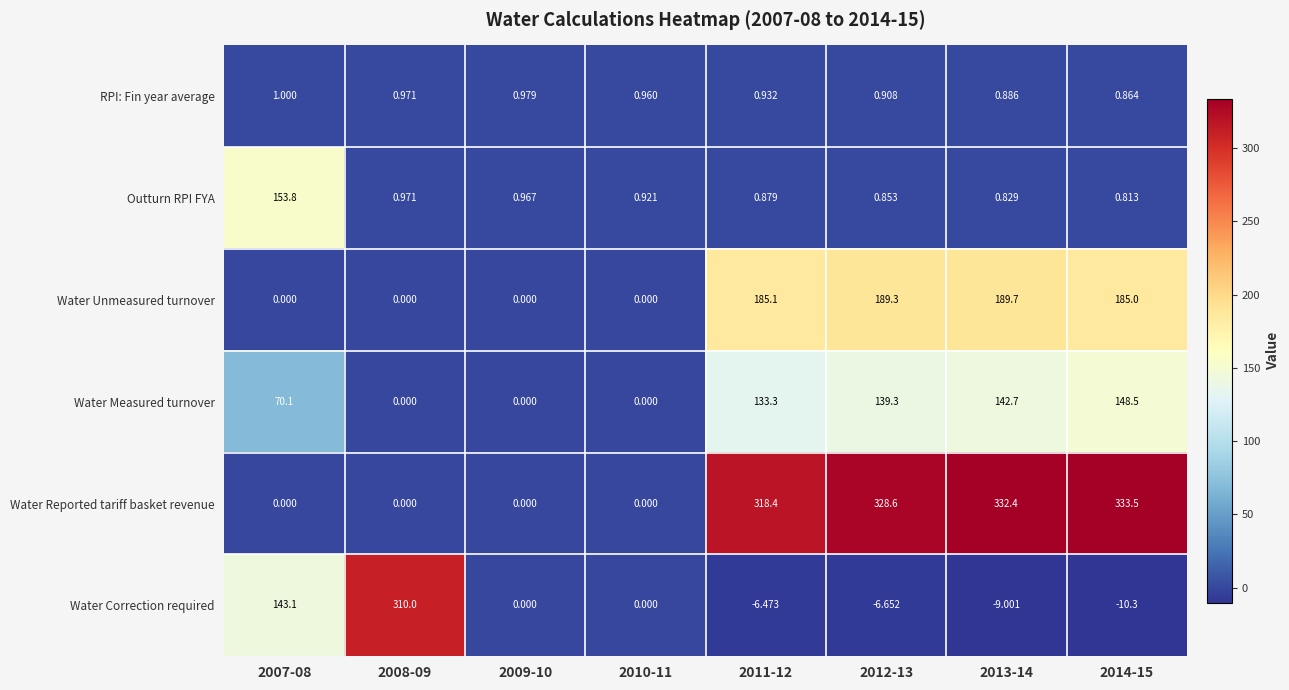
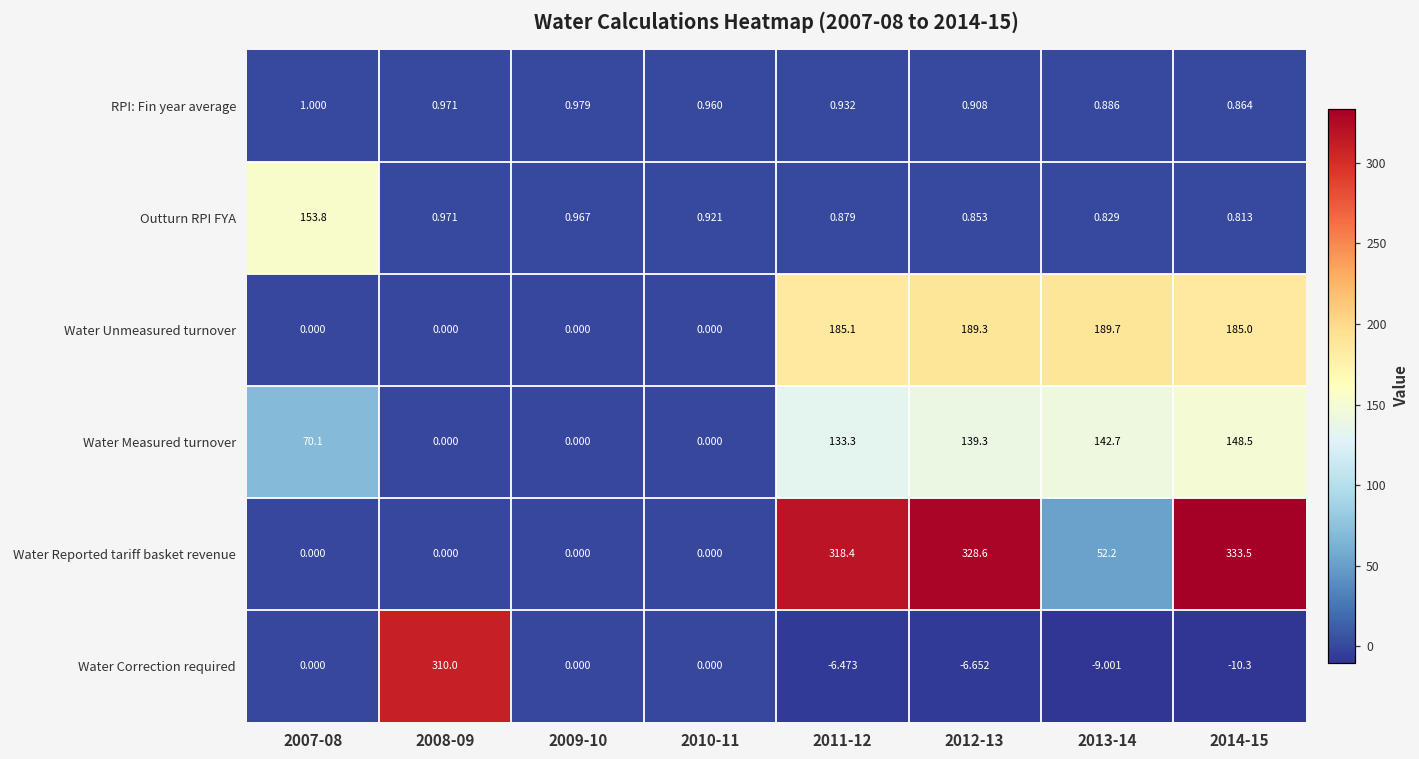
  {
    "RPI: Fin year average": {
      "2007-08": 1.000,
      "2008-09": 0.971,
      "2009-10": 0.979,
      "2010-11": 0.960,
      "2011-12": 0.932,
      "2012-13": 0.908,
      "2013-14": 0.886,
      "2014-15": 0.864
    },
    "Outturn RPI FYA": {
      "2007-08": 153.8,
      "2008-09": 0.971,
      "2009-10": 0.967,
      "2010-11": 0.921,
      "2011-12": 0.879,
      "2012-13": 0.853,
      "2013-14": 0.829,
      "2014-15": 0.813
    },
    "Water Unmeasured turnover": {
      "2007-08": 0.000,
      "2008-09": 0.000,
      "2009-10": 0.000,
      "2010-11": 0.000,
      "2011-12": 185.1,
      "2012-13": 189.3,
      "2013-14": 189.7,
      "2014-15": 185.0
    },
    "Water Measured turnover": {
      "2007-08": 70.1,
      "2008-09": 0.000,
      "2009-10": 0.000,
      "2010-11": 0.000,
      "2011-12": 133.3,
      "2012-13": 139.3,
      "2013-14": 142.7,
      "2014-15": 148.5
    },
    "Water Reported tariff basket revenue": {
      "2007-08": 0.000,
      "2008-09": 0.000,
      "2009-10": 0.000,
      "2010-11": 0.000,
      "2011-12": 318.4,
      "2012-13": 328.6,
-     "2013-14": 332.4,
+     "2013-14": 52.2,
      "2014-15": 333.5
    },
    "Water Correction required": {
-     "2007-08": 143.1,
+     "2007-08": 0.000,
      "2008-09": 310.0,
      "2009-10": 0.000,
      "2010-11": 0.000,
      "2011-12": -6.473,
      "2012-13": -6.652,
      "2013-14": -9.001,
      "2014-15": -10.3
    }
  }
